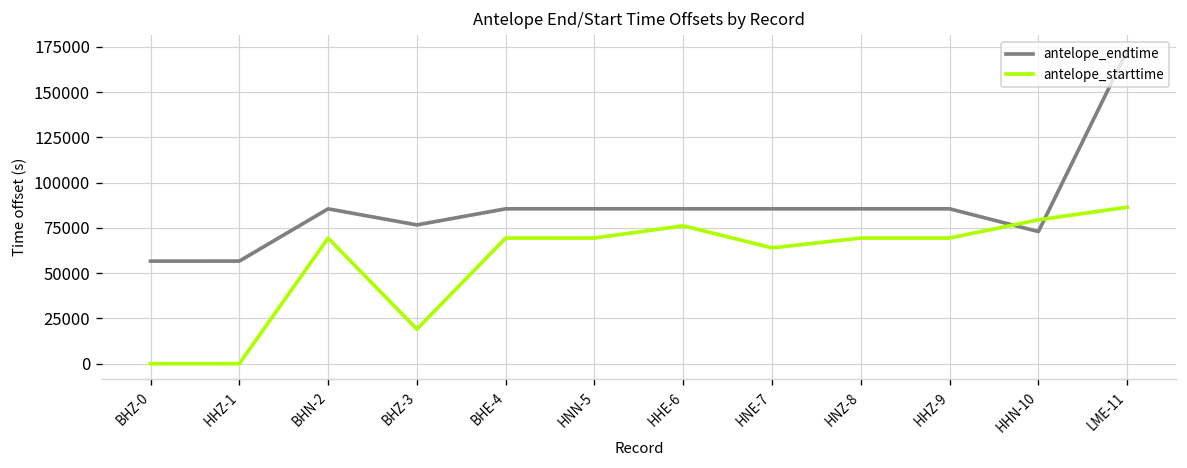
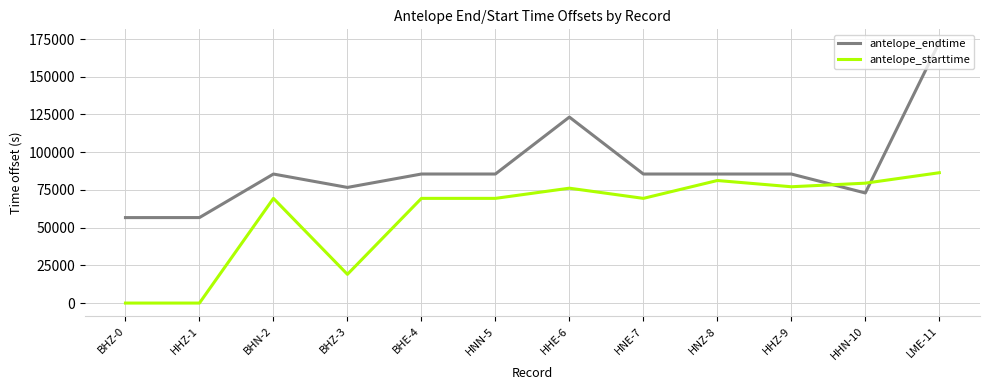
  {
    "antelope_endtime": {
      "BHZ-0": 57000,
      "HHZ-1": 57000,
      "BHN-2": 86000,
      "BHZ-3": 77000,
      "BHE-4": 86000,
      "HNN-5": 86000,
-     "HHE-6": 86000,
+     "HHE-6": 123000,
      "HNE-7": 86000,
      "HNZ-8": 86000,
      "HHZ-9": 86000,
      "HHN-10": 73000
    },
    "antelope_starttime": {
      "BHZ-0": 0,
      "HHZ-1": 0,
      "BHN-2": 69000,
      "BHZ-3": 19000,
      "BHE-4": 69000,
      "HNN-5": 69000,
      "HHE-6": 76000,
-     "HNE-7": 64000,
-     "HNZ-8": 69000,
-     "HHZ-9": 69000,
+     "HNE-7": 69000,
+     "HNZ-8": 81000,
+     "HHZ-9": 77000,
      "HHN-10": 79000,
      "LME-11": 86000
    }
  }
